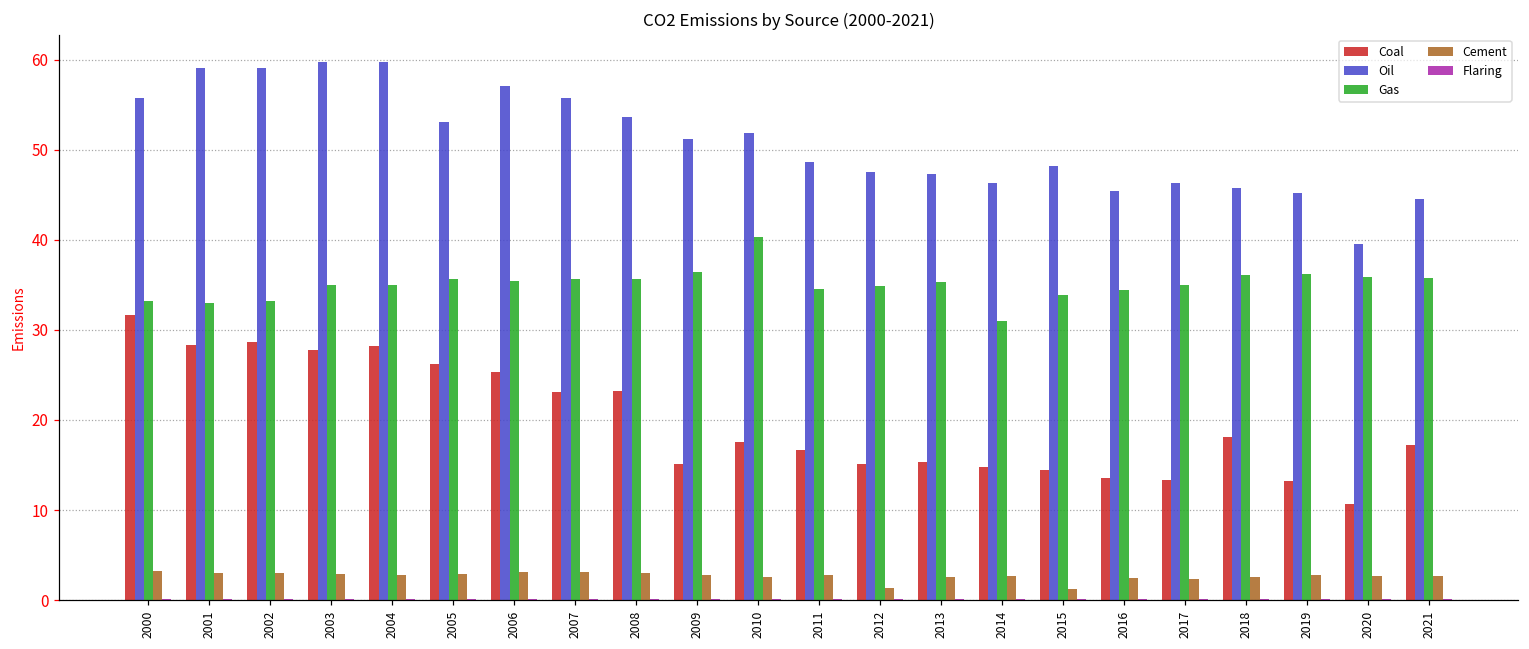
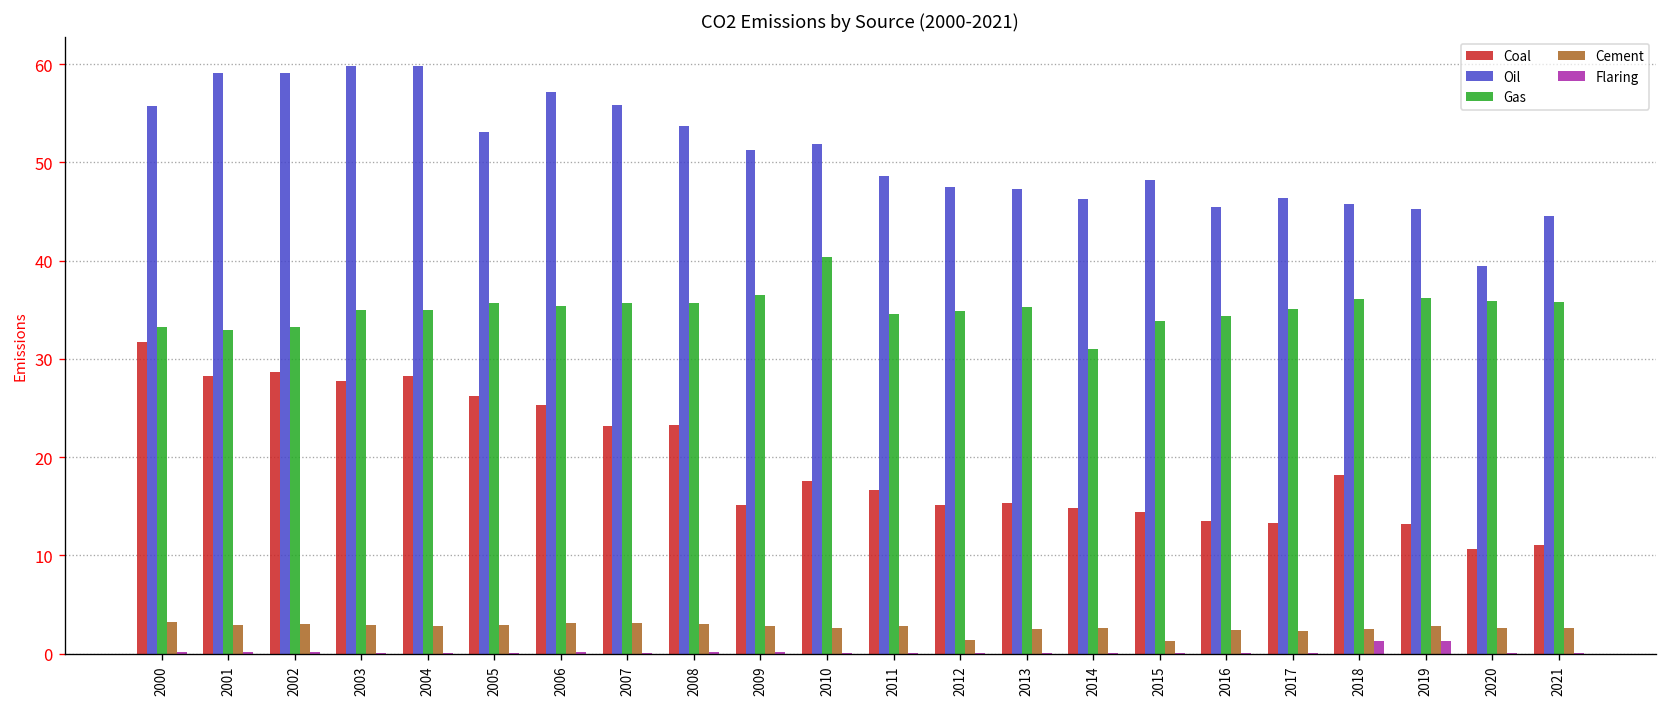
  {
    "Coal": {
      "2000": 32,
      "2001": 28,
      "2002": 29,
      "2003": 28,
      "2004": 28,
      "2005": 26,
      "2006": 25,
      "2007": 23,
      "2008": 23,
      "2009": 15,
      "2010": 18,
      "2011": 17,
      "2012": 15,
      "2013": 15,
      "2014": 15,
      "2015": 14,
      "2016": 14,
      "2017": 13,
      "2018": 18,
      "2019": 13,
      "2020": 11,
-     "2021": 17
+     "2021": 11
    },
    "Oil": {
      "2000": 56,
      "2001": 59,
      "2002": 59,
      "2003": 60,
      "2004": 60,
      "2005": 53,
      "2006": 57,
      "2007": 56,
      "2008": 54,
      "2009": 51,
      "2010": 52,
      "2011": 49,
      "2012": 48,
      "2013": 47,
      "2014": 46,
      "2015": 48,
      "2016": 45,
      "2017": 46,
      "2018": 46,
      "2019": 45,
      "2020": 39,
      "2021": 45
    },
    "Gas": {
      "2000": 33,
      "2001": 33,
      "2002": 33,
      "2003": 35,
      "2004": 35,
      "2005": 36,
      "2006": 35,
      "2007": 36,
      "2008": 36,
      "2009": 36,
      "2010": 40,
      "2011": 35,
      "2012": 35,
      "2013": 35,
      "2014": 31,
      "2015": 34,
      "2016": 34,
      "2017": 35,
      "2018": 36,
      "2019": 36,
      "2020": 36,
      "2021": 36
    },
    "Cement": {
      "2000": 3,
      "2001": 3,
      "2002": 3,
      "2003": 3,
      "2004": 3,
      "2005": 3,
      "2006": 3,
      "2007": 3,
      "2008": 3,
      "2009": 3,
      "2010": 3,
      "2011": 3,
      "2012": 1,
      "2013": 3,
      "2014": 3,
      "2015": 1,
      "2016": 2,
      "2017": 2,
      "2018": 3,
      "2019": 3,
      "2020": 3,
      "2021": 3
    },
    "Flaring": {
-     "2018": 0,
-     "2019": 0
+     "2018": 1,
+     "2019": 1
    }
  }
